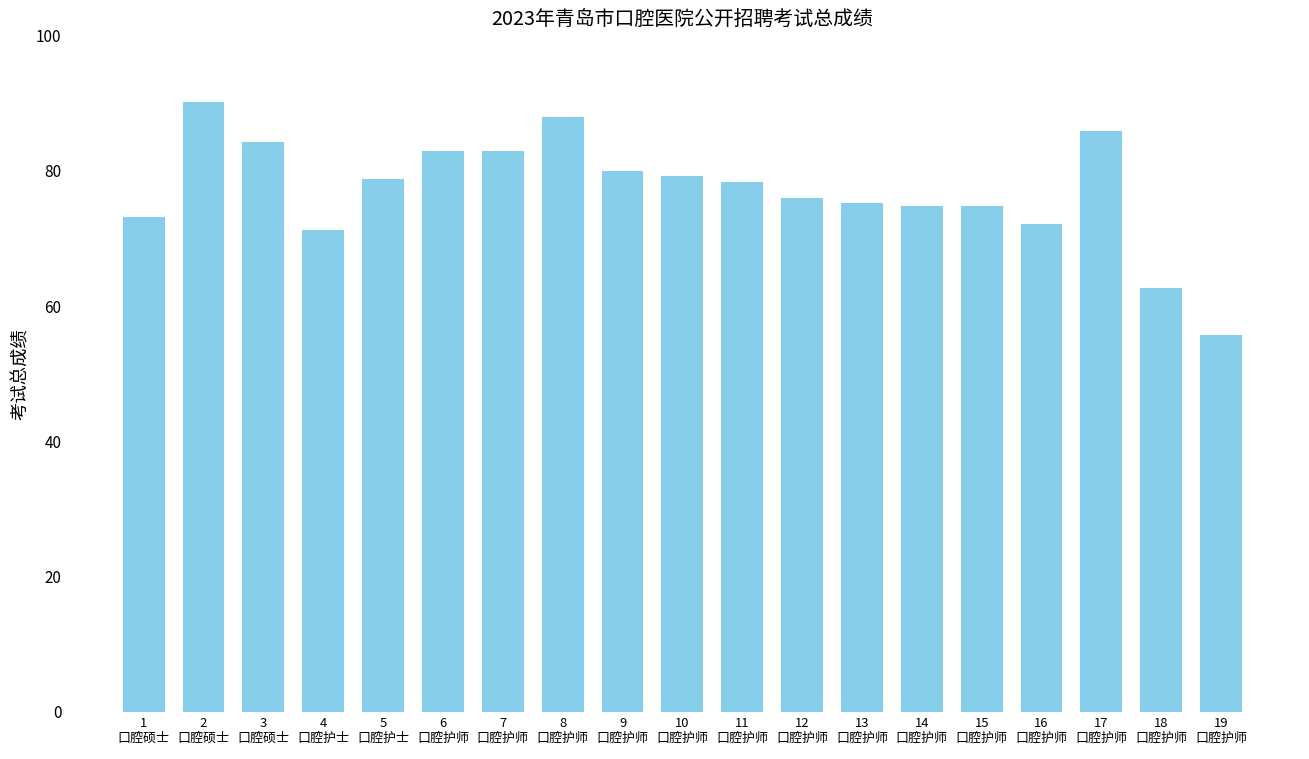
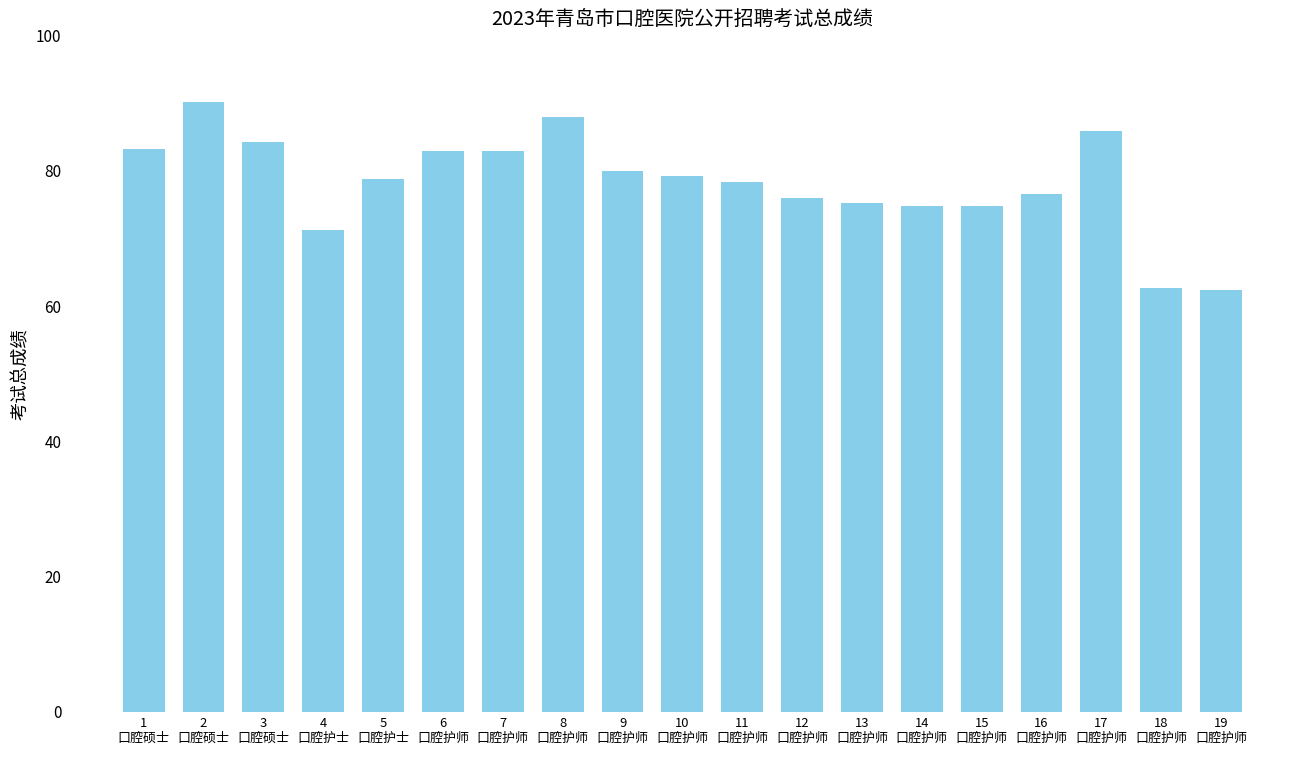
  {
-   "1 口腔硕士": 73,
+   "1 口腔硕士": 83,
    "2 口腔硕士": 90,
    "3 口腔硕士": 84,
    "4 口腔护士": 71,
    "5 口腔护士": 79,
    "6 口腔护师": 83,
    "7 口腔护师": 83,
    "8 口腔护师": 88,
    "9 口腔护师": 80,
    "10 口腔护师": 79,
    "11 口腔护师": 78,
    "12 口腔护师": 76,
    "13 口腔护师": 75,
    "14 口腔护师": 75,
    "15 口腔护师": 75,
-   "16 口腔护师": 72,
+   "16 口腔护师": 77,
    "17 口腔护师": 86,
    "18 口腔护师": 63,
-   "19 口腔护师": 56
+   "19 口腔护师": 62
  }
